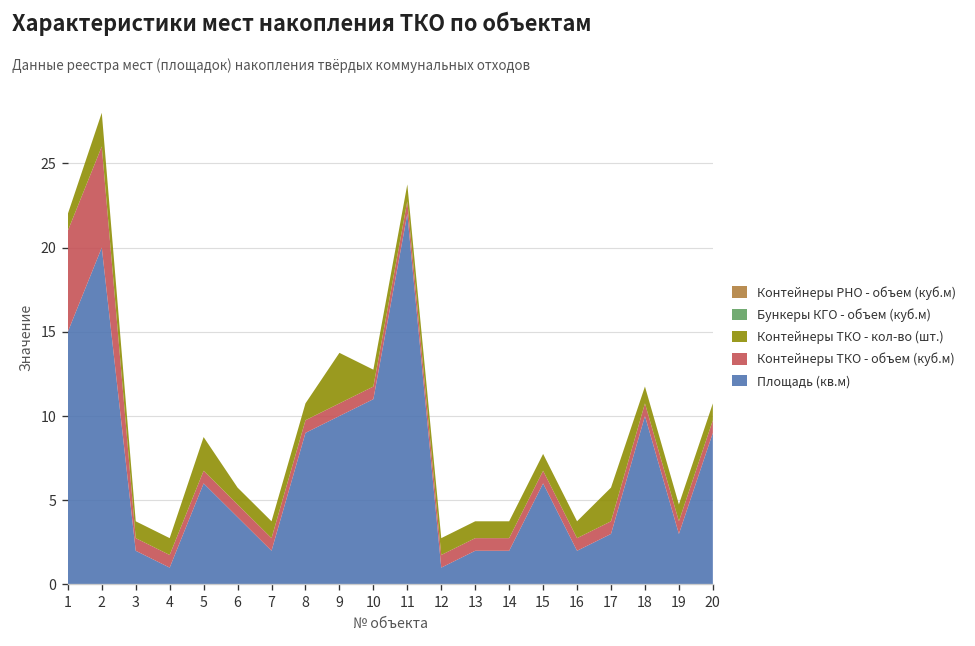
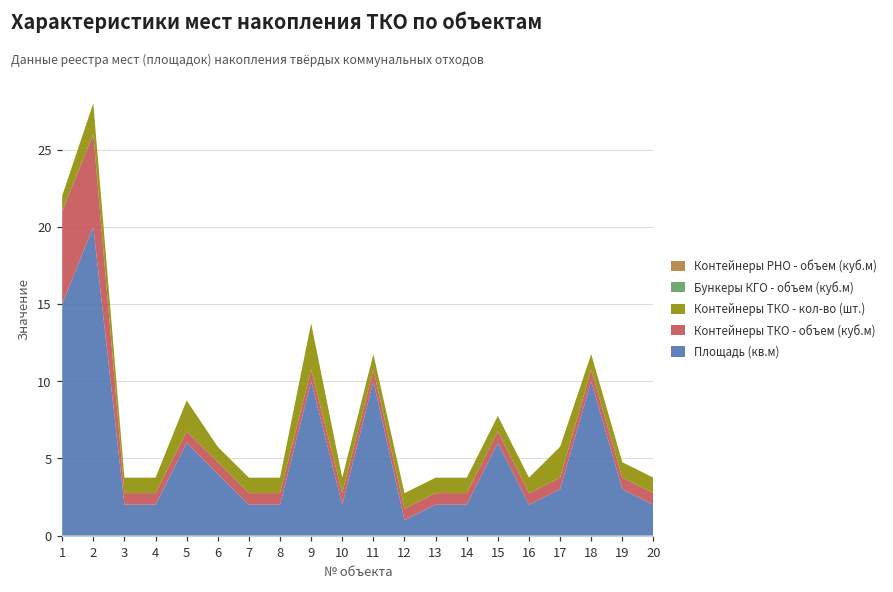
  {
    "Площадь (кв.м)": {
      "1": 15,
      "2": 20,
      "3": 2,
-     "4": 1,
+     "4": 2,
      "5": 6,
      "6": 4,
      "7": 2,
-     "8": 9,
+     "8": 2,
      "9": 10,
-     "10": 11,
-     "11": 22,
+     "10": 2,
+     "11": 10,
      "12": 1,
      "13": 2,
      "14": 2,
      "15": 6,
      "16": 2,
      "17": 3,
      "18": 10,
      "19": 3,
-     "20": 9
+     "20": 2
    }
  }
